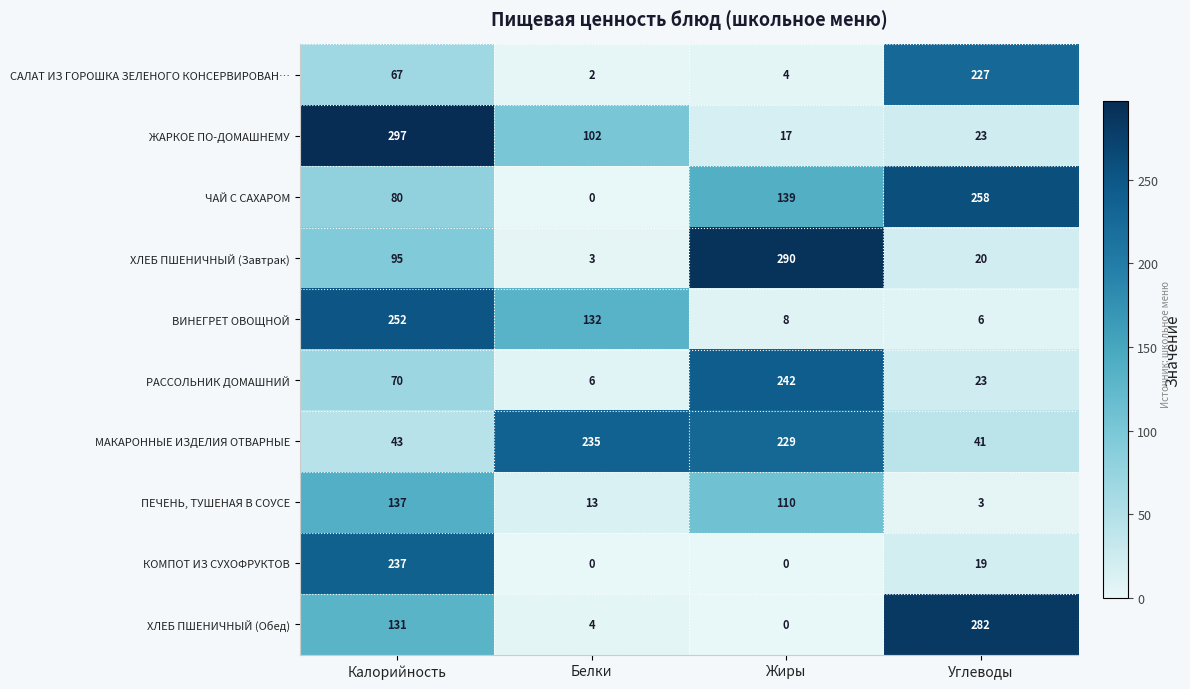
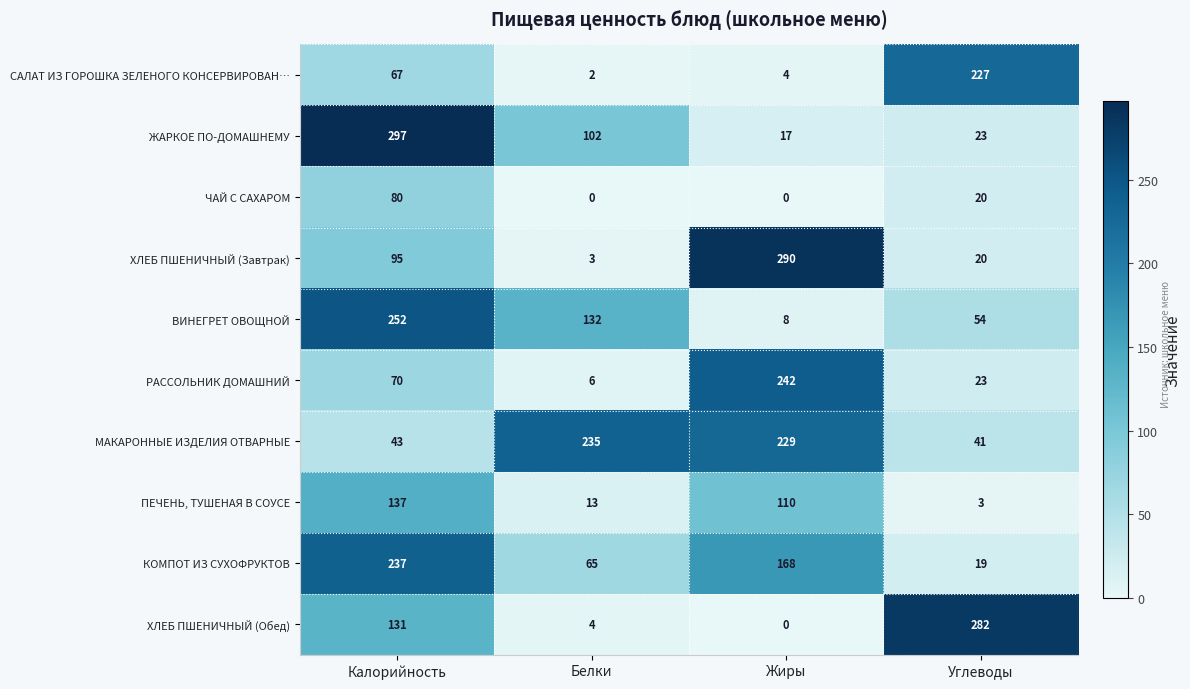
  {
    "САЛАТ ИЗ ГОРОШКА ЗЕЛЕНОГО КОНСЕРВИРОВАН…": {
      "Калорийность": 67,
      "Белки": 2,
      "Жиры": 4,
      "Углеводы": 227
    },
    "ЖАРКОЕ ПО-ДОМАШНЕМУ": {
      "Калорийность": 297,
      "Белки": 102,
      "Жиры": 17,
      "Углеводы": 23
    },
    "ЧАЙ С САХАРОМ": {
      "Калорийность": 80,
      "Белки": 0,
-     "Жиры": 139,
-     "Углеводы": 258
+     "Жиры": 0,
+     "Углеводы": 20
    },
    "ХЛЕБ ПШЕНИЧНЫЙ (Завтрак)": {
      "Калорийность": 95,
      "Белки": 3,
      "Жиры": 290,
      "Углеводы": 20
    },
    "ВИНЕГРЕТ ОВОЩНОЙ": {
      "Калорийность": 252,
      "Белки": 132,
      "Жиры": 8,
-     "Углеводы": 6
+     "Углеводы": 54
    },
    "РАССОЛЬНИК ДОМАШНИЙ": {
      "Калорийность": 70,
      "Белки": 6,
      "Жиры": 242,
      "Углеводы": 23
    },
    "МАКАРОННЫЕ ИЗДЕЛИЯ ОТВАРНЫЕ": {
      "Калорийность": 43,
      "Белки": 235,
      "Жиры": 229,
      "Углеводы": 41
    },
    "ПЕЧЕНЬ, ТУШЕНАЯ В СОУСЕ": {
      "Калорийность": 137,
      "Белки": 13,
      "Жиры": 110,
      "Углеводы": 3
    },
    "КОМПОТ ИЗ СУХОФРУКТОВ": {
      "Калорийность": 237,
-     "Белки": 0,
-     "Жиры": 0,
+     "Белки": 65,
+     "Жиры": 168,
      "Углеводы": 19
    },
    "ХЛЕБ ПШЕНИЧНЫЙ (Обед)": {
      "Калорийность": 131,
      "Белки": 4,
      "Жиры": 0,
      "Углеводы": 282
    }
  }
